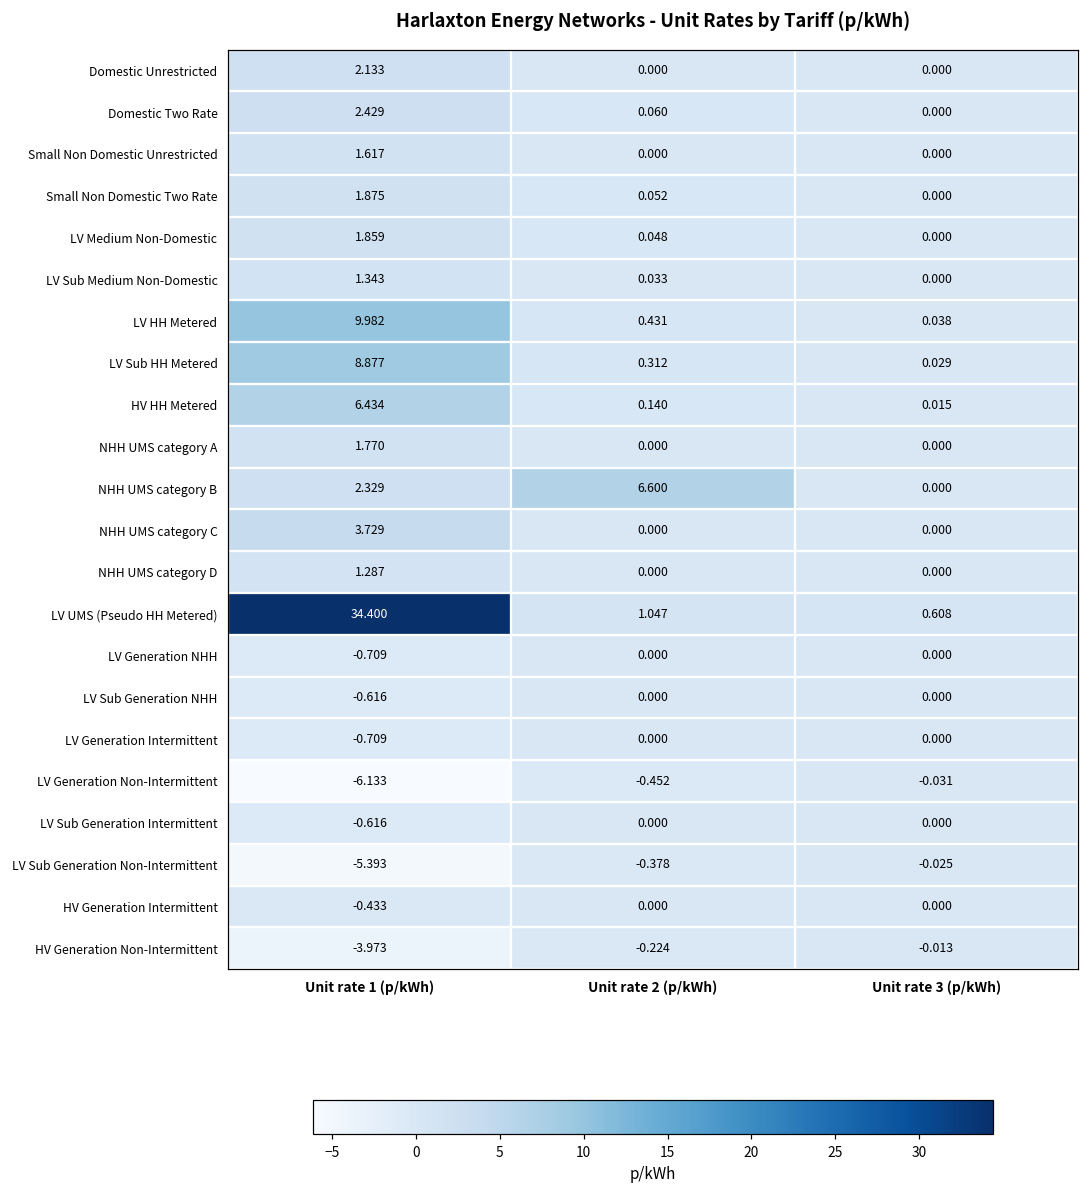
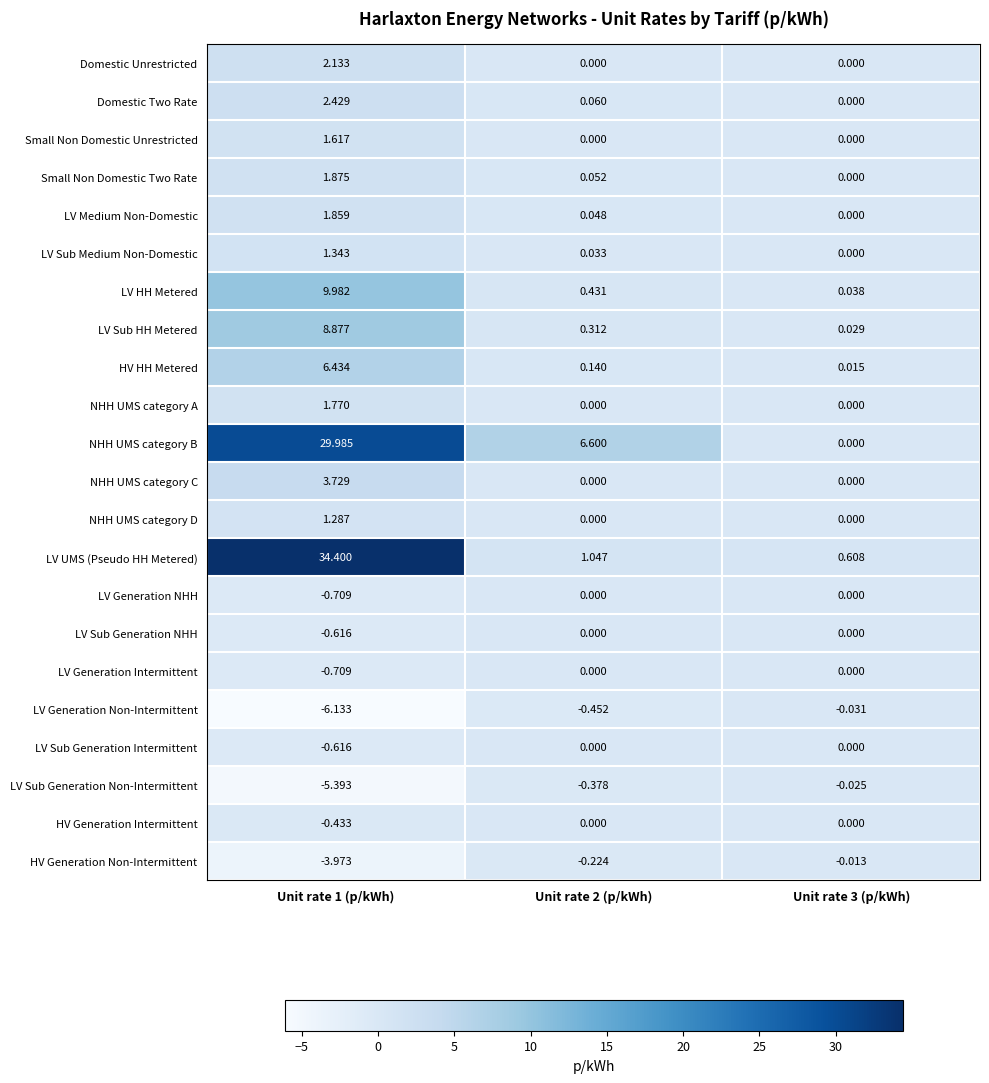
  {
    "Domestic Unrestricted": {
      "Unit rate 1 (p/kWh)": 2.133,
      "Unit rate 2 (p/kWh)": 0.000,
      "Unit rate 3 (p/kWh)": 0.000
    },
    "Domestic Two Rate": {
      "Unit rate 1 (p/kWh)": 2.429,
      "Unit rate 2 (p/kWh)": 0.060,
      "Unit rate 3 (p/kWh)": 0.000
    },
    "Small Non Domestic Unrestricted": {
      "Unit rate 1 (p/kWh)": 1.617,
      "Unit rate 2 (p/kWh)": 0.000,
      "Unit rate 3 (p/kWh)": 0.000
    },
    "Small Non Domestic Two Rate": {
      "Unit rate 1 (p/kWh)": 1.875,
      "Unit rate 2 (p/kWh)": 0.052,
      "Unit rate 3 (p/kWh)": 0.000
    },
    "LV Medium Non-Domestic": {
      "Unit rate 1 (p/kWh)": 1.859,
      "Unit rate 2 (p/kWh)": 0.048,
      "Unit rate 3 (p/kWh)": 0.000
    },
    "LV Sub Medium Non-Domestic": {
      "Unit rate 1 (p/kWh)": 1.343,
      "Unit rate 2 (p/kWh)": 0.033,
      "Unit rate 3 (p/kWh)": 0.000
    },
    "LV HH Metered": {
      "Unit rate 1 (p/kWh)": 9.982,
      "Unit rate 2 (p/kWh)": 0.431,
      "Unit rate 3 (p/kWh)": 0.038
    },
    "LV Sub HH Metered": {
      "Unit rate 1 (p/kWh)": 8.877,
      "Unit rate 2 (p/kWh)": 0.312,
      "Unit rate 3 (p/kWh)": 0.029
    },
    "HV HH Metered": {
      "Unit rate 1 (p/kWh)": 6.434,
      "Unit rate 2 (p/kWh)": 0.140,
      "Unit rate 3 (p/kWh)": 0.015
    },
    "NHH UMS category A": {
      "Unit rate 1 (p/kWh)": 1.770,
      "Unit rate 2 (p/kWh)": 0.000,
      "Unit rate 3 (p/kWh)": 0.000
    },
    "NHH UMS category B": {
-     "Unit rate 1 (p/kWh)": 2.329,
+     "Unit rate 1 (p/kWh)": 29.985,
      "Unit rate 2 (p/kWh)": 6.600,
      "Unit rate 3 (p/kWh)": 0.000
    },
    "NHH UMS category C": {
      "Unit rate 1 (p/kWh)": 3.729,
      "Unit rate 2 (p/kWh)": 0.000,
      "Unit rate 3 (p/kWh)": 0.000
    },
    "NHH UMS category D": {
      "Unit rate 1 (p/kWh)": 1.287,
      "Unit rate 2 (p/kWh)": 0.000,
      "Unit rate 3 (p/kWh)": 0.000
    },
    "LV UMS (Pseudo HH Metered)": {
      "Unit rate 1 (p/kWh)": 34.400,
      "Unit rate 2 (p/kWh)": 1.047,
      "Unit rate 3 (p/kWh)": 0.608
    },
    "LV Generation NHH": {
      "Unit rate 1 (p/kWh)": -0.709,
      "Unit rate 2 (p/kWh)": 0.000,
      "Unit rate 3 (p/kWh)": 0.000
    },
    "LV Sub Generation NHH": {
      "Unit rate 1 (p/kWh)": -0.616,
      "Unit rate 2 (p/kWh)": 0.000,
      "Unit rate 3 (p/kWh)": 0.000
    },
    "LV Generation Intermittent": {
      "Unit rate 1 (p/kWh)": -0.709,
      "Unit rate 2 (p/kWh)": 0.000,
      "Unit rate 3 (p/kWh)": 0.000
    },
    "LV Generation Non-Intermittent": {
      "Unit rate 1 (p/kWh)": -6.133,
      "Unit rate 2 (p/kWh)": -0.452,
      "Unit rate 3 (p/kWh)": -0.031
    },
    "LV Sub Generation Intermittent": {
      "Unit rate 1 (p/kWh)": -0.616,
      "Unit rate 2 (p/kWh)": 0.000,
      "Unit rate 3 (p/kWh)": 0.000
    },
    "LV Sub Generation Non-Intermittent": {
      "Unit rate 1 (p/kWh)": -5.393,
      "Unit rate 2 (p/kWh)": -0.378,
      "Unit rate 3 (p/kWh)": -0.025
    },
    "HV Generation Intermittent": {
      "Unit rate 1 (p/kWh)": -0.433,
      "Unit rate 2 (p/kWh)": 0.000,
      "Unit rate 3 (p/kWh)": 0.000
    },
    "HV Generation Non-Intermittent": {
      "Unit rate 1 (p/kWh)": -3.973,
      "Unit rate 2 (p/kWh)": -0.224,
      "Unit rate 3 (p/kWh)": -0.013
    }
  }
